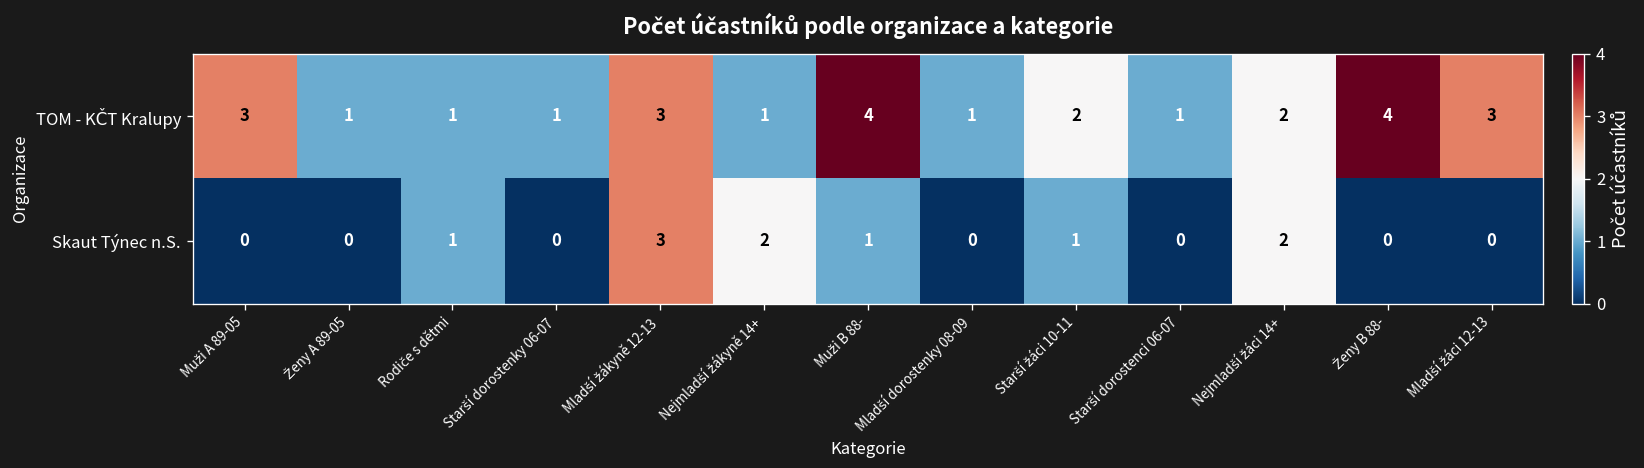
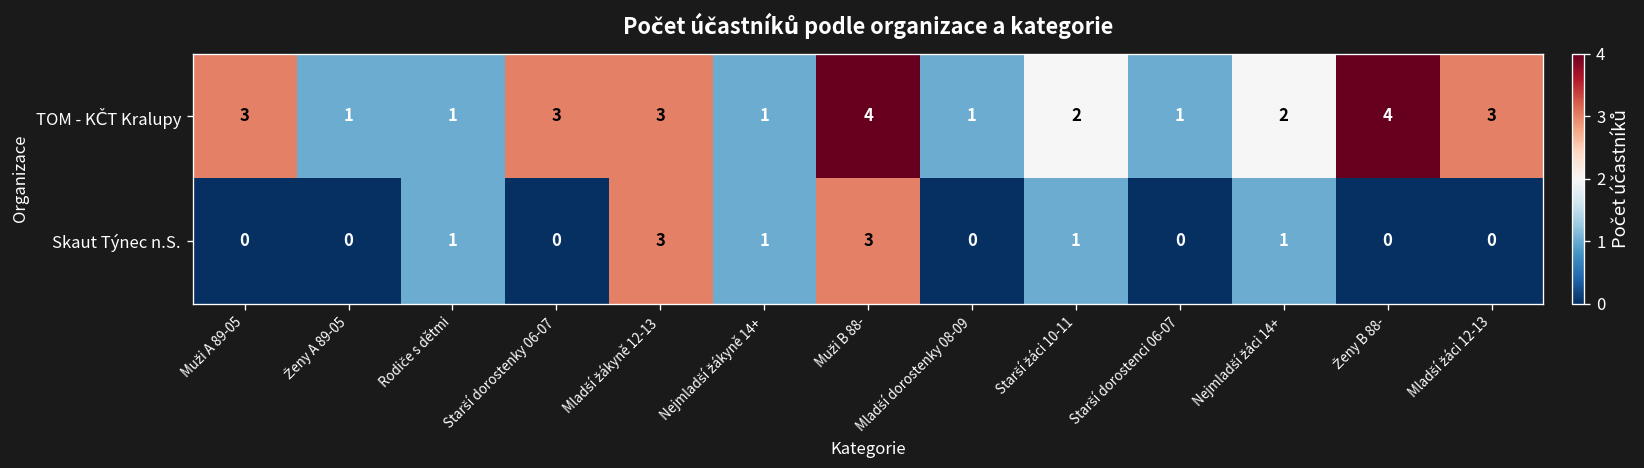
  {
    "TOM - KČT Kralupy": {
      "Muži A 89-05": 3,
      "Ženy A 89-05": 1,
      "Rodiče s dětmi": 1,
-     "Starší dorostenky 06-07": 1,
+     "Starší dorostenky 06-07": 3,
      "Mladší žákyně 12-13": 3,
      "Nejmladší žákyně 14+": 1,
      "Muži B 88-": 4,
      "Mladší dorostenky 08-09": 1,
      "Starší žáci 10-11": 2,
      "Starší dorostenci 06-07": 1,
      "Nejmladší žáci 14+": 2,
      "Ženy B 88-": 4,
      "Mladší žáci 12-13": 3
    },
    "Skaut Týnec n.S.": {
      "Muži A 89-05": 0,
      "Ženy A 89-05": 0,
      "Rodiče s dětmi": 1,
      "Starší dorostenky 06-07": 0,
      "Mladší žákyně 12-13": 3,
-     "Nejmladší žákyně 14+": 2,
-     "Muži B 88-": 1,
+     "Nejmladší žákyně 14+": 1,
+     "Muži B 88-": 3,
      "Mladší dorostenky 08-09": 0,
      "Starší žáci 10-11": 1,
      "Starší dorostenci 06-07": 0,
-     "Nejmladší žáci 14+": 2,
+     "Nejmladší žáci 14+": 1,
      "Ženy B 88-": 0,
      "Mladší žáci 12-13": 0
    }
  }
